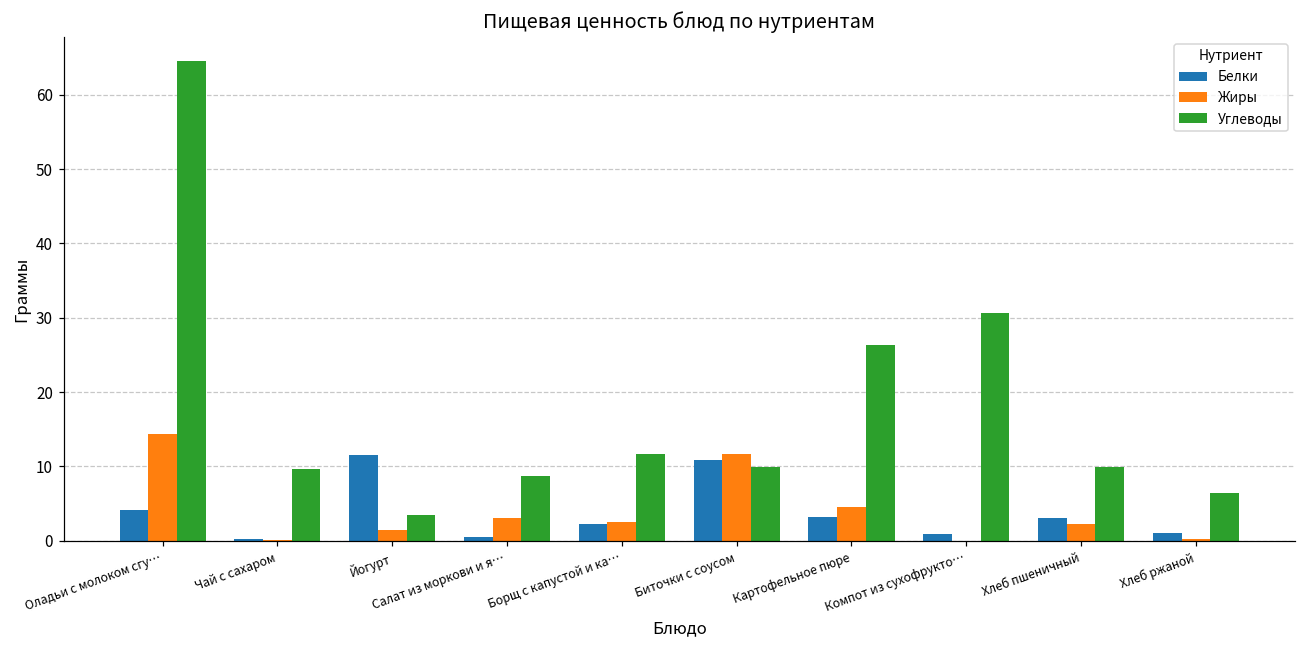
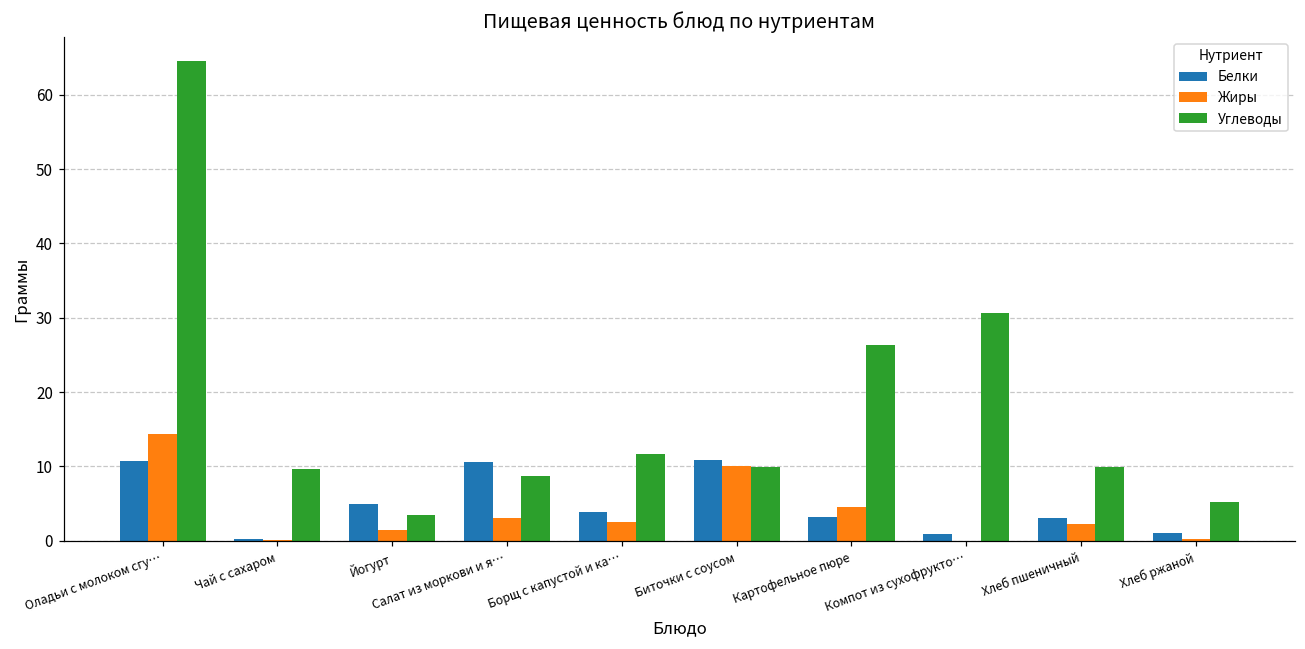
  {
    "Белки": {
-     "Оладьи с молоком сгу…": 4,
-     "Йогурт": 12,
-     "Салат из моркови и я…": 1,
-     "Борщ с капустой и ка…": 2,
+     "Оладьи с молоком сгу…": 11,
+     "Йогурт": 5,
+     "Салат из моркови и я…": 11,
+     "Борщ с капустой и ка…": 4,
      "Биточки с соусом": 11,
      "Картофельное пюре": 3,
      "Компот из сухофрукто…": 1,
      "Хлеб пшеничный": 3,
      "Хлеб ржаной": 1
    },
    "Жиры": {
      "Оладьи с молоком сгу…": 14,
      "Йогурт": 2,
      "Салат из моркови и я…": 3,
      "Борщ с капустой и ка…": 3,
-     "Биточки с соусом": 12,
+     "Биточки с соусом": 10,
      "Картофельное пюре": 4,
      "Компот из сухофрукто…": 0,
      "Хлеб пшеничный": 2
    },
    "Углеводы": {
      "Оладьи с молоком сгу…": 65,
      "Чай с сахаром": 10,
      "Йогурт": 4,
      "Салат из моркови и я…": 9,
      "Борщ с капустой и ка…": 12,
      "Биточки с соусом": 10,
      "Картофельное пюре": 26,
      "Компот из сухофрукто…": 31,
      "Хлеб пшеничный": 10,
-     "Хлеб ржаной": 6
+     "Хлеб ржаной": 5
    }
  }
